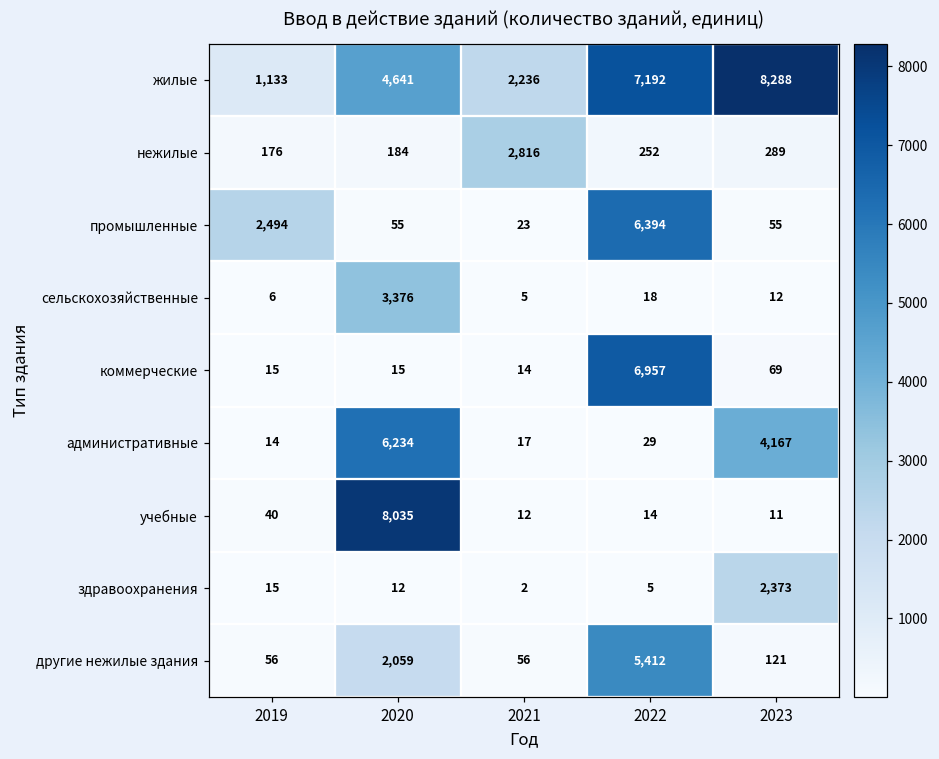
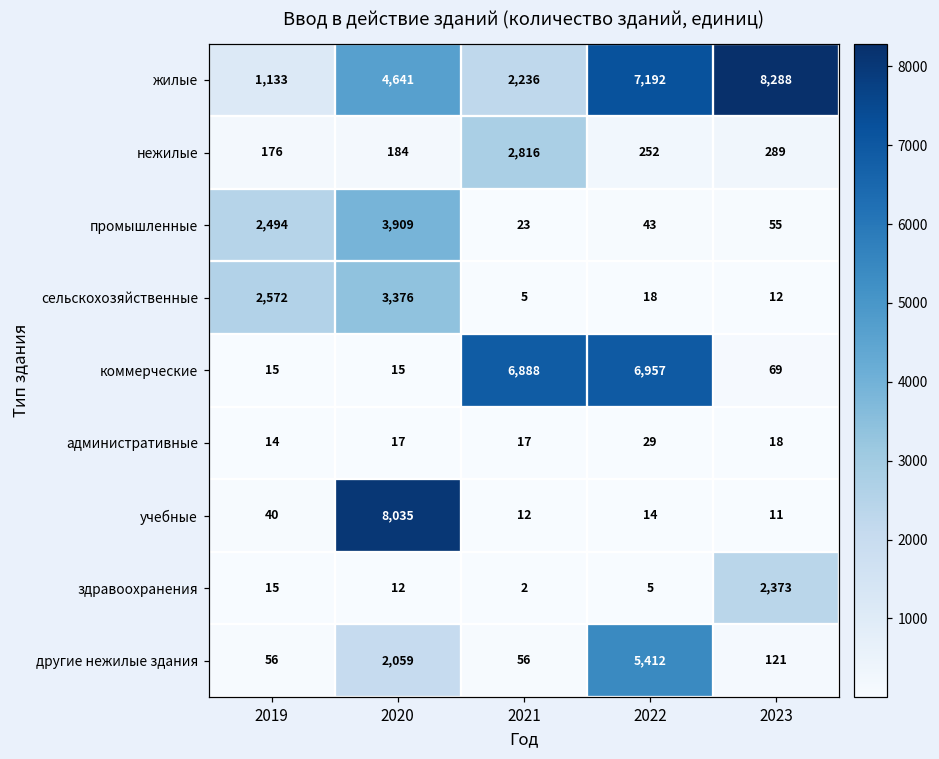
  {
    "жилые": {
      "2019": "1,133",
      "2020": "4,641",
      "2021": "2,236",
      "2022": "7,192",
      "2023": "8,288"
    },
    "нежилые": {
      "2019": "176",
      "2020": "184",
      "2021": "2,816",
      "2022": "252",
      "2023": "289"
    },
    "промышленные": {
      "2019": "2,494",
-     "2020": "55",
+     "2020": "3,909",
      "2021": "23",
-     "2022": "6,394",
+     "2022": "43",
      "2023": "55"
    },
    "сельскохозяйственные": {
-     "2019": "6",
+     "2019": "2,572",
      "2020": "3,376",
      "2021": "5",
      "2022": "18",
      "2023": "12"
    },
    "коммерческие": {
      "2019": "15",
      "2020": "15",
-     "2021": "14",
+     "2021": "6,888",
      "2022": "6,957",
      "2023": "69"
    },
    "административные": {
      "2019": "14",
-     "2020": "6,234",
+     "2020": "17",
      "2021": "17",
      "2022": "29",
-     "2023": "4,167"
+     "2023": "18"
    },
    "учебные": {
      "2019": "40",
      "2020": "8,035",
      "2021": "12",
      "2022": "14",
      "2023": "11"
    },
    "здравоохранения": {
      "2019": "15",
      "2020": "12",
      "2021": "2",
      "2022": "5",
      "2023": "2,373"
    },
    "другие нежилые здания": {
      "2019": "56",
      "2020": "2,059",
      "2021": "56",
      "2022": "5,412",
      "2023": "121"
    }
  }
